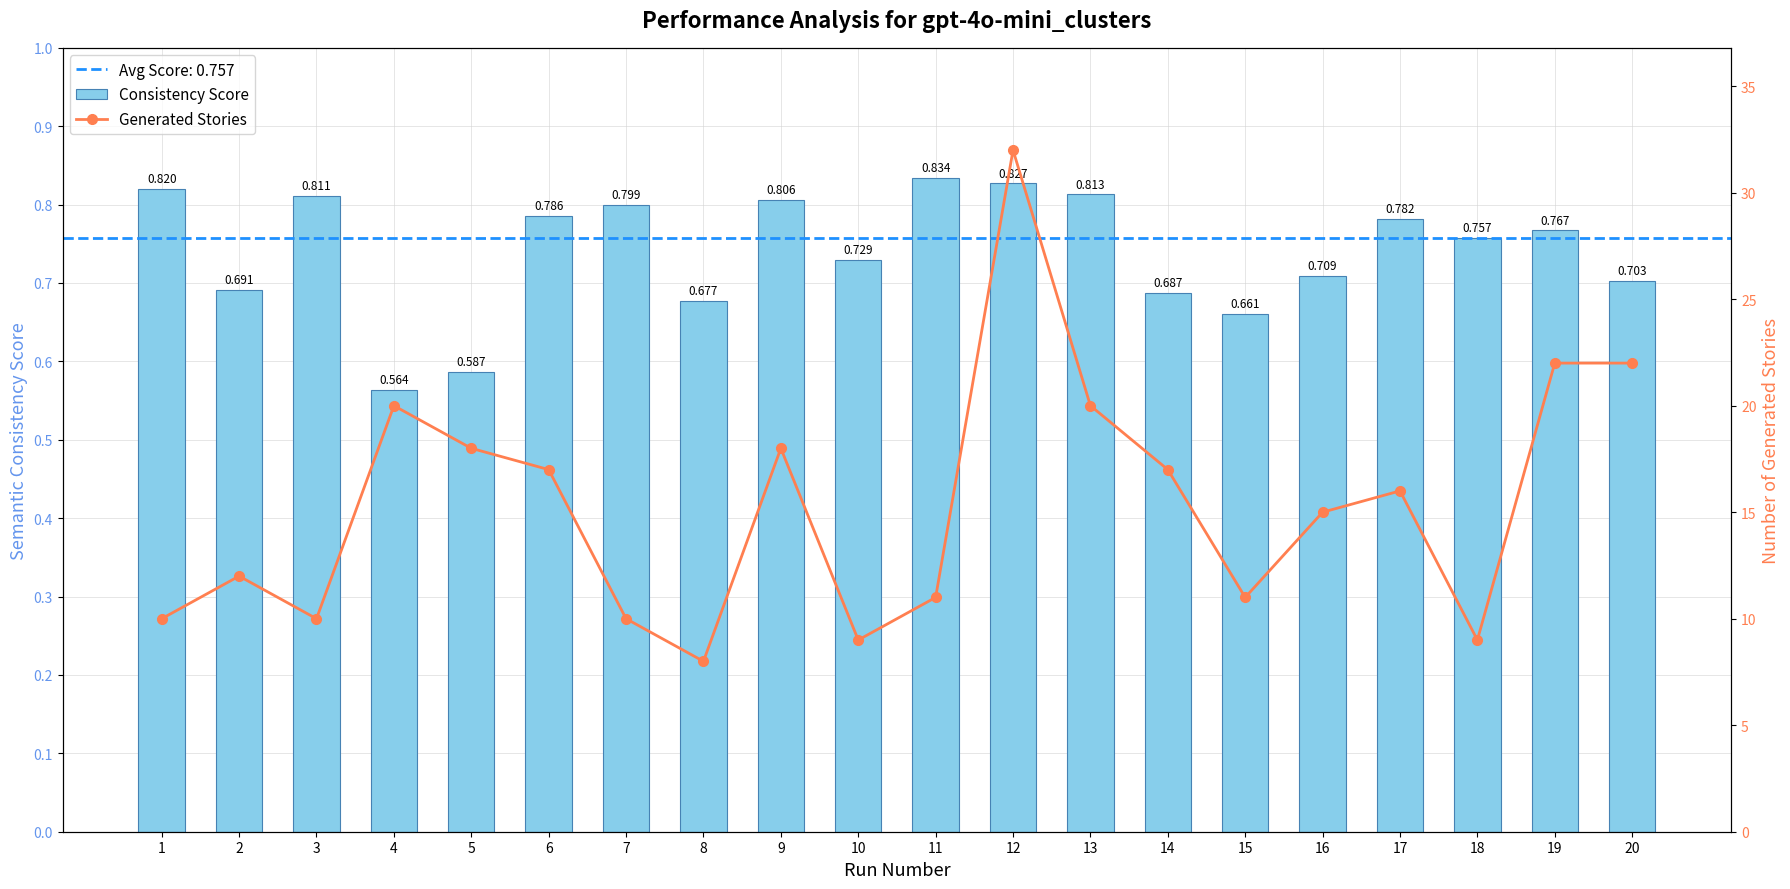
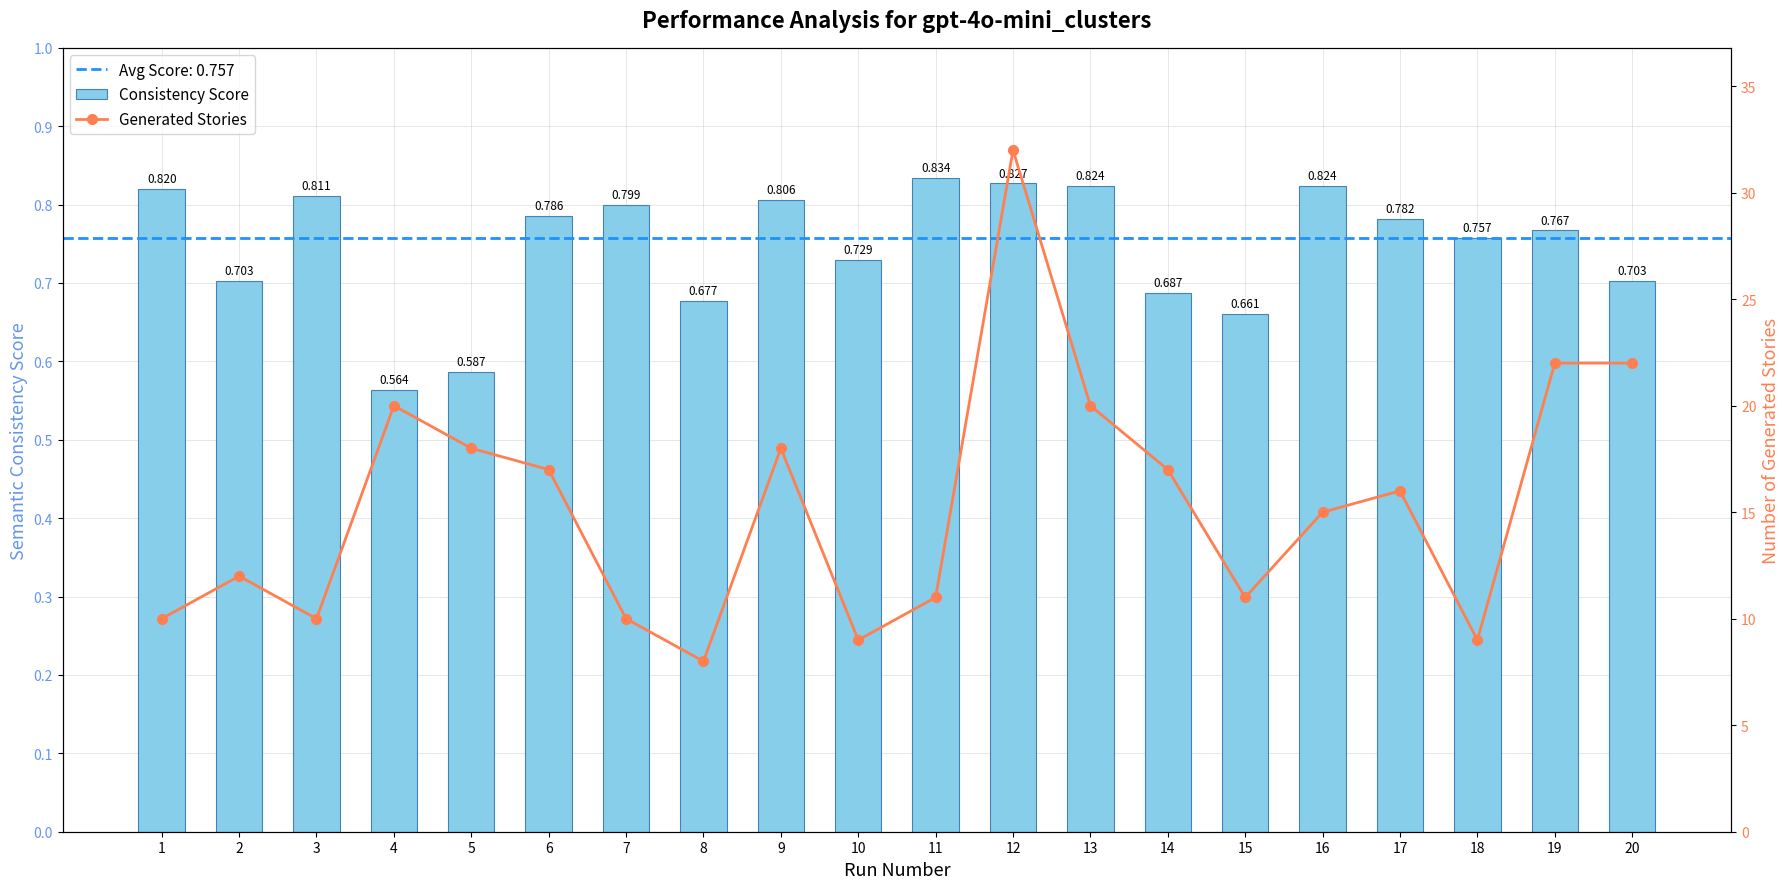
  {
    "Consistency Score": {
      "1": 0.820,
-     "2": 0.691,
+     "2": 0.703,
      "3": 0.811,
      "4": 0.564,
      "5": 0.587,
      "6": 0.786,
      "7": 0.799,
      "8": 0.677,
      "9": 0.806,
      "10": 0.729,
      "11": 0.834,
      "12": 0.827,
-     "13": 0.813,
+     "13": 0.824,
      "14": 0.687,
      "15": 0.661,
-     "16": 0.709,
+     "16": 0.824,
      "17": 0.782,
      "18": 0.757,
      "19": 0.767,
      "20": 0.703
    }
  }
